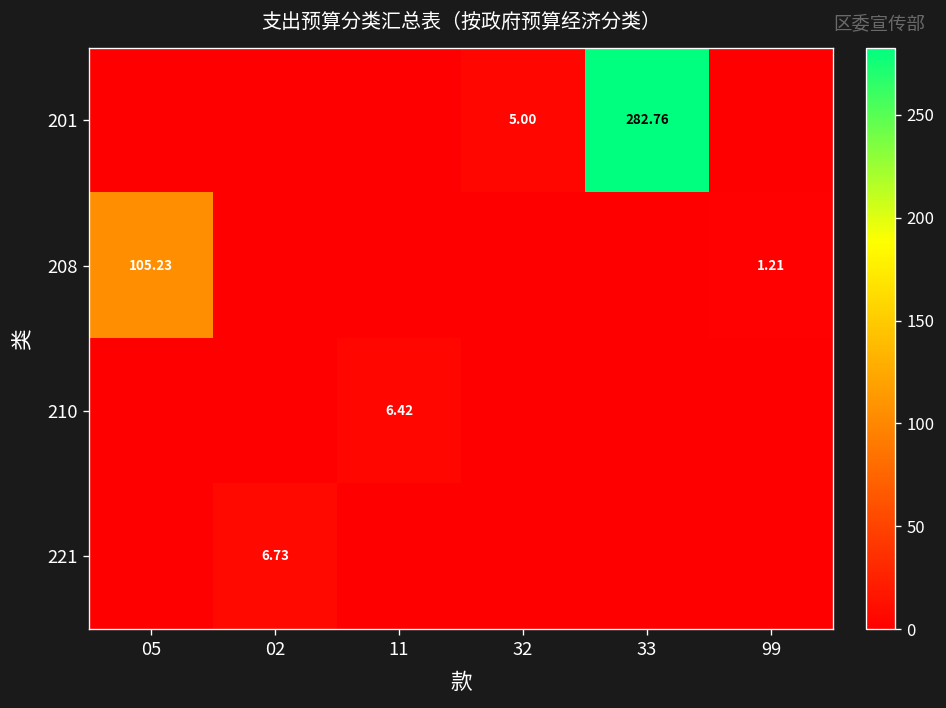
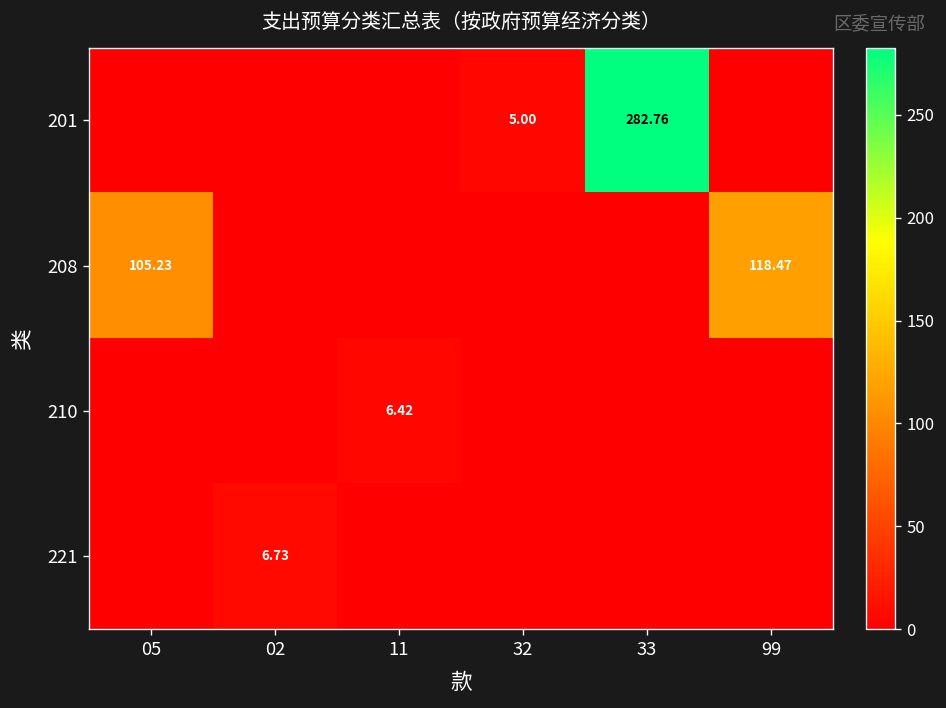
  {
    "201": {
      "32": 5.00,
      "33": 282.76
    },
    "208": {
      "05": 105.23,
-     "99": 1.21
+     "99": 118.47
    },
    "210": {
      "11": 6.42
    },
    "221": {
      "02": 6.73
    }
  }
